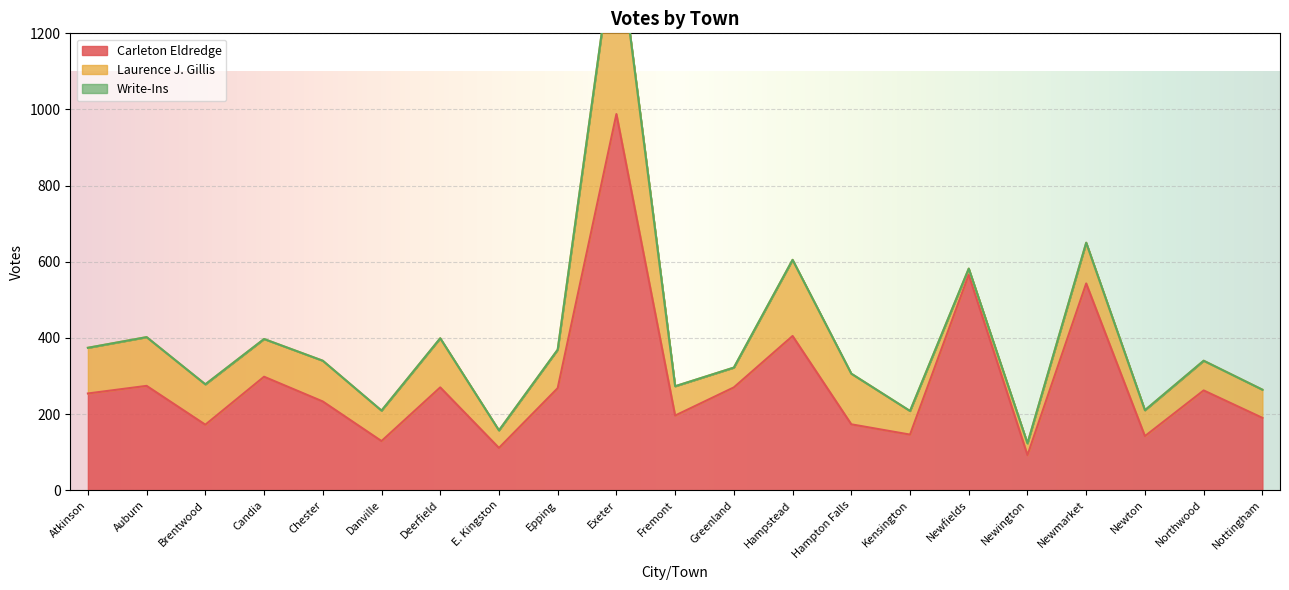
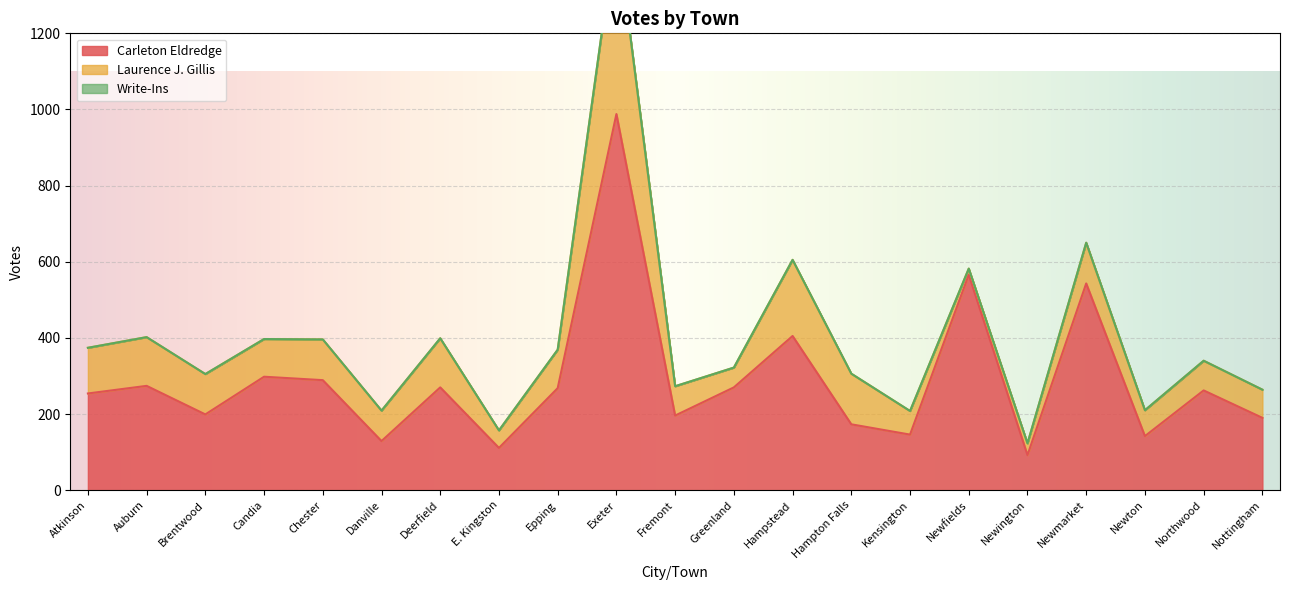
  {
    "Carleton Eldredge": {
      "Atkinson": 250,
      "Auburn": 270,
-     "Brentwood": 170,
+     "Brentwood": 200,
      "Candia": 300,
-     "Chester": 230,
+     "Chester": 290,
      "Danville": 130,
      "Deerfield": 270,
      "E. Kingston": 110,
      "Epping": 270,
      "Exeter": 990,
      "Fremont": 200,
      "Greenland": 270,
      "Hampstead": 410,
      "Hampton Falls": 170,
      "Kensington": 150,
      "Newfields": 570,
      "Newington": 90,
      "Newmarket": 540,
      "Newton": 140,
      "Northwood": 260,
      "Nottingham": 190
    }
  }
